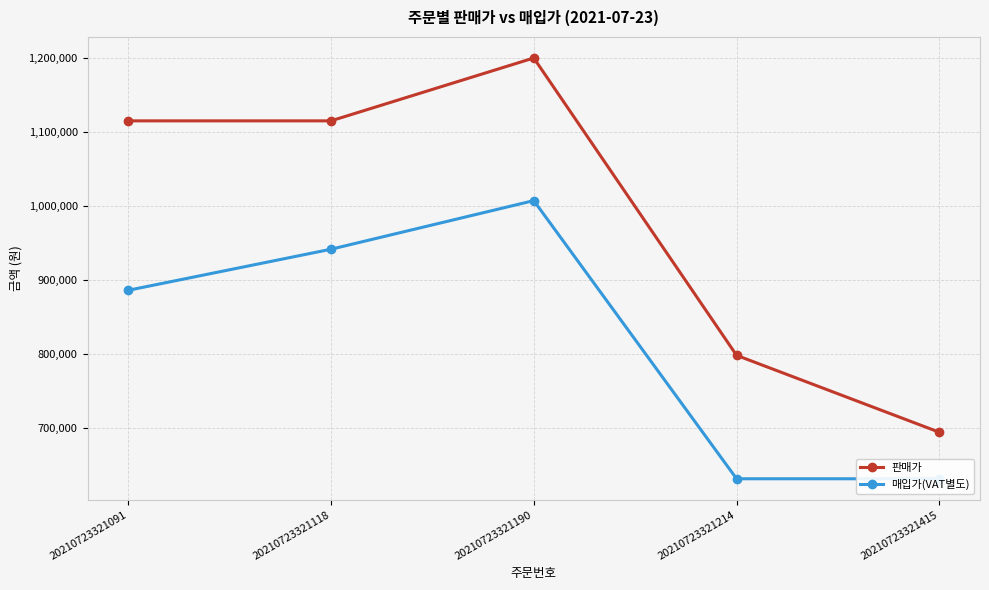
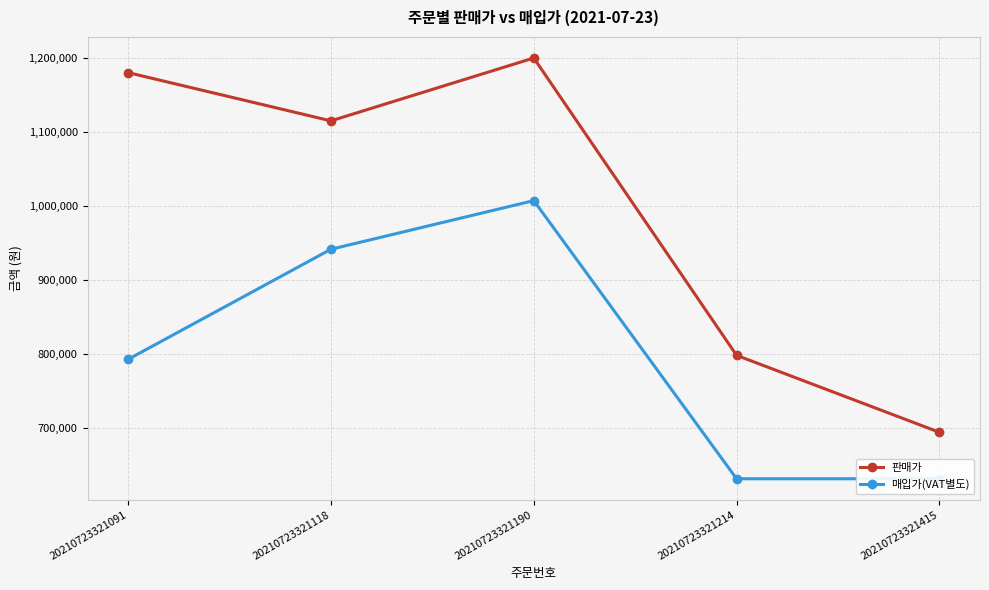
  {
    "판매가": {
-     "20210723321091": "1,120,000",
+     "20210723321091": "1,180,000",
      "20210723321118": "1,120,000",
      "20210723321190": "1,200,000",
      "20210723321214": "800,000",
      "20210723321415": "690,000"
    },
    "매입가(VAT별도)": {
-     "20210723321091": "890,000",
+     "20210723321091": "790,000",
      "20210723321118": "940,000",
      "20210723321190": "1,010,000",
      "20210723321214": "630,000"
    }
  }
